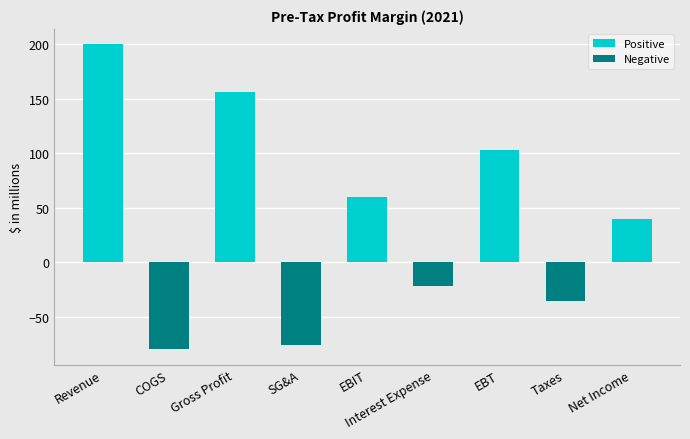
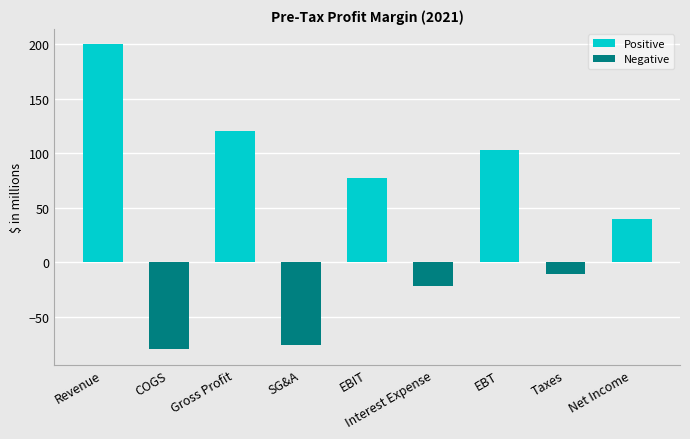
  {
    "Positive": {
      "Revenue": 200,
      "COGS": 0,
-     "Gross Profit": 156,
+     "Gross Profit": 120,
      "SG&A": 0,
-     "EBIT": 60,
+     "EBIT": 77,
      "Interest Expense": 0,
      "EBT": 103,
      "Taxes": 0,
      "Net Income": 40
    },
    "Negative": {
      "Revenue": 0,
      "COGS": -80,
      "Gross Profit": 0,
      "SG&A": -76,
      "EBIT": 0,
      "Interest Expense": -22,
      "EBT": 0,
-     "Taxes": -36,
+     "Taxes": -11,
      "Net Income": 0
    }
  }
